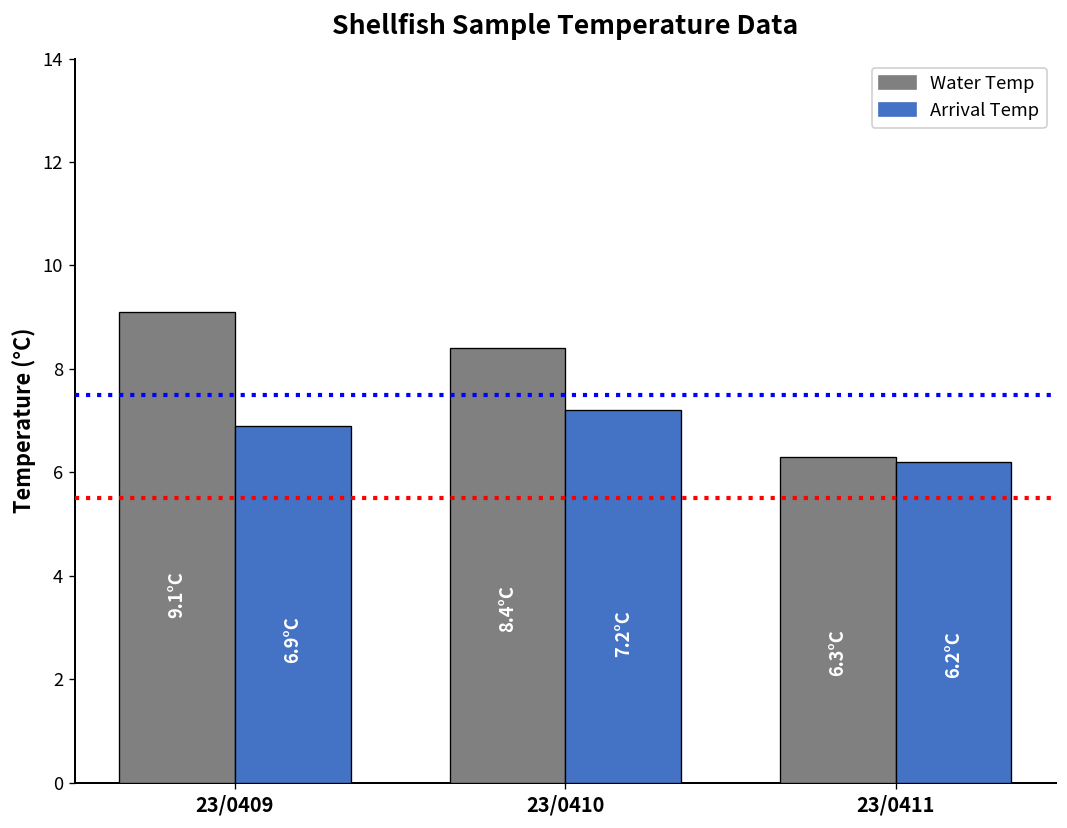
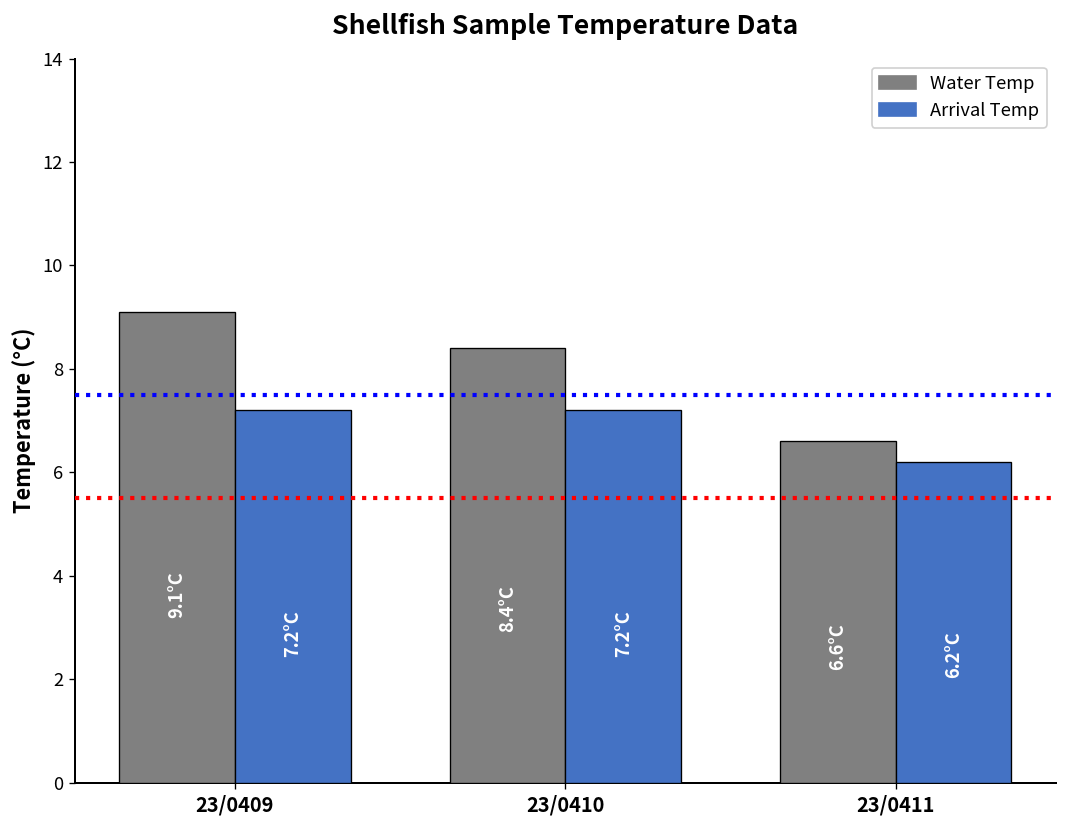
  {
    "Water Temp": {
      "23/0409": "9.1°C",
      "23/0410": "8.4°C",
-     "23/0411": "6.3°C"
+     "23/0411": "6.6°C"
    },
    "Arrival Temp": {
-     "23/0409": "6.9°C",
+     "23/0409": "7.2°C",
      "23/0410": "7.2°C",
      "23/0411": "6.2°C"
    }
  }
